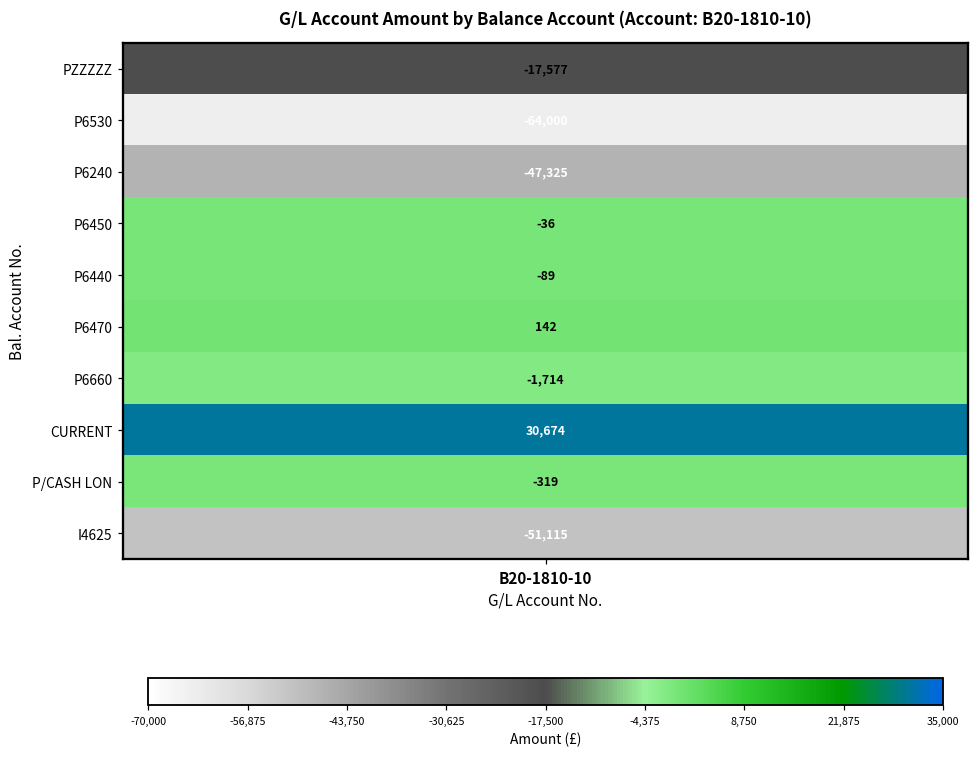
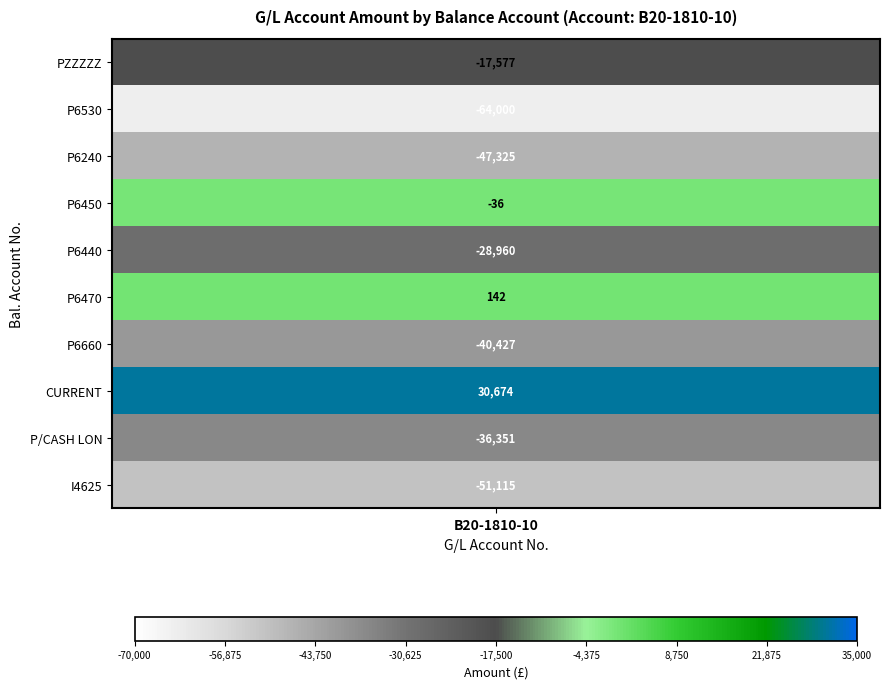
  {
    "PZZZZZ": {
      "B20-1810-10": "-17,577"
    },
    "P6240": {
      "B20-1810-10": "-47,325"
    },
    "P6450": {
      "B20-1810-10": "-36"
    },
    "P6440": {
-     "B20-1810-10": "-89"
+     "B20-1810-10": "-28,960"
    },
    "P6470": {
      "B20-1810-10": "142"
    },
    "P6660": {
-     "B20-1810-10": "-1,714"
+     "B20-1810-10": "-40,427"
    },
    "CURRENT": {
      "B20-1810-10": "30,674"
    },
    "P/CASH LON": {
-     "B20-1810-10": "-319"
+     "B20-1810-10": "-36,351"
    },
    "I4625": {
      "B20-1810-10": "-51,115"
    }
  }
